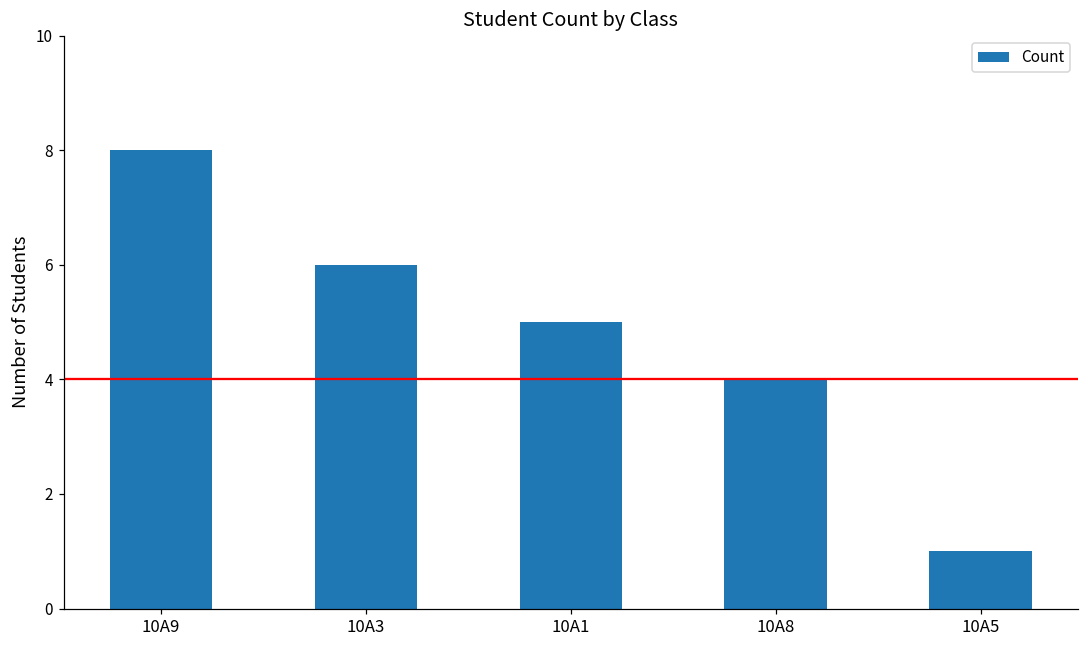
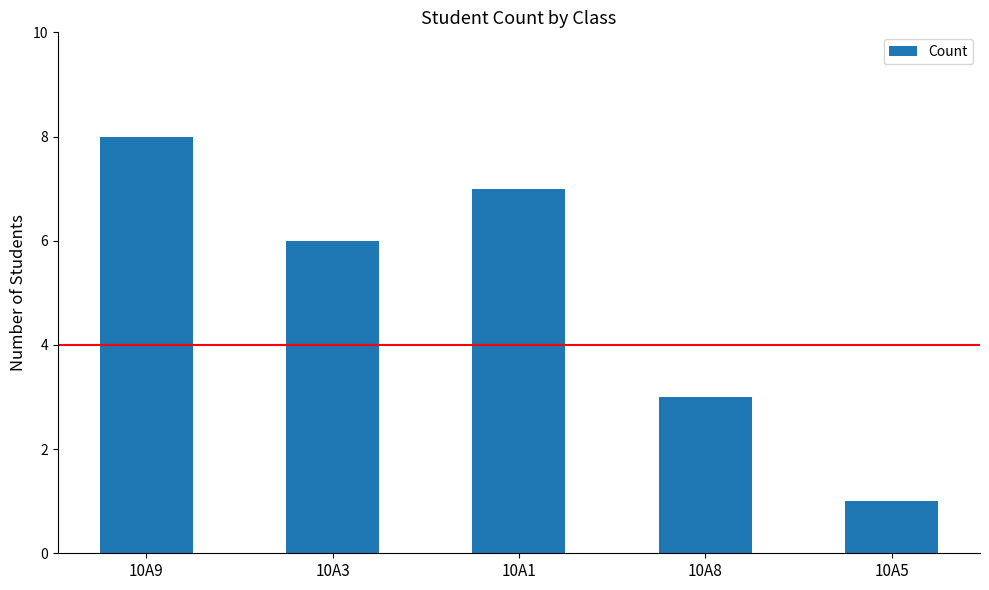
  {
    "10A9": 8,
    "10A3": 6,
-   "10A1": 5,
-   "10A8": 4,
+   "10A1": 7,
+   "10A8": 3,
    "10A5": 1
  }
